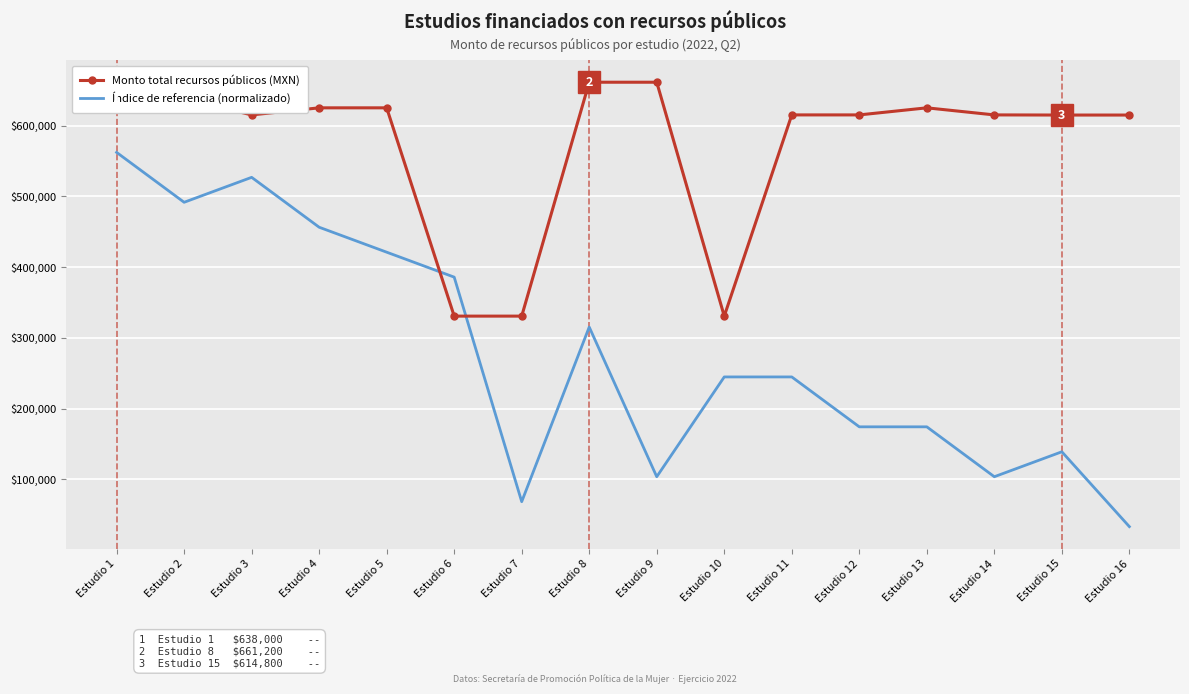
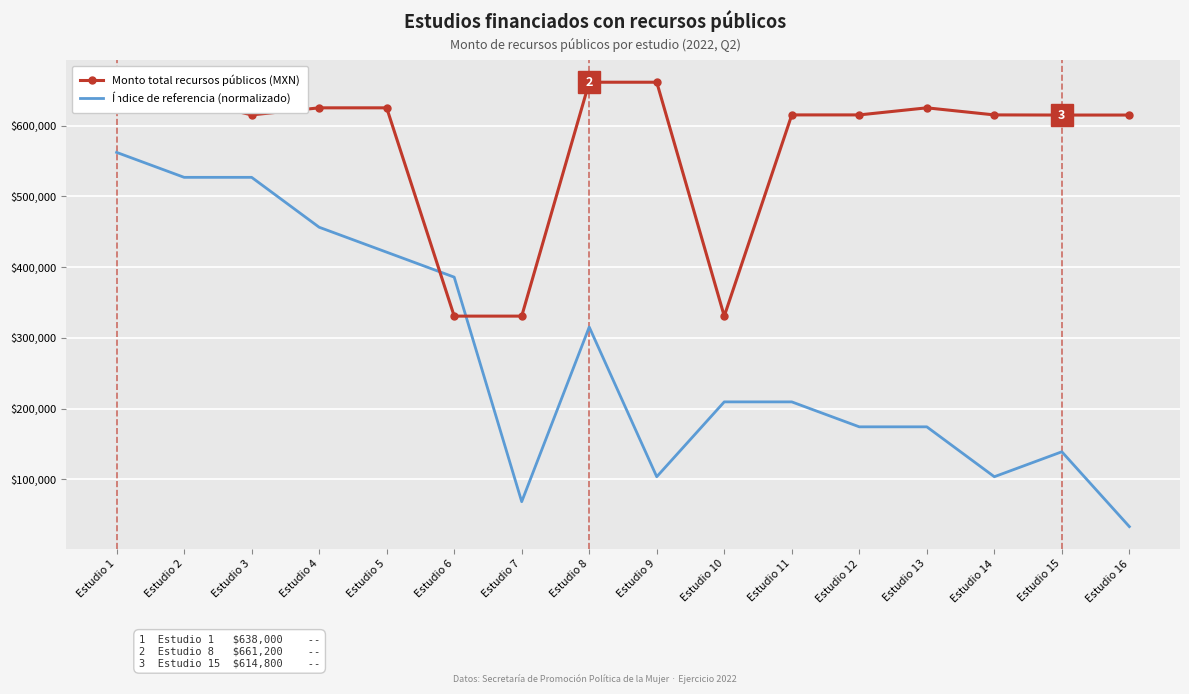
  {
    "Índice de referencia (normalizado)": {
      "Estudio 1": "$560,000",
-     "Estudio 2": "$490,000",
+     "Estudio 2": "$530,000",
      "Estudio 3": "$530,000",
      "Estudio 4": "$460,000",
      "Estudio 5": "$420,000",
      "Estudio 6": "$390,000",
      "Estudio 7": "$70,000",
      "Estudio 8": "$320,000",
      "Estudio 9": "$100,000",
-     "Estudio 10": "$240,000",
-     "Estudio 11": "$240,000",
+     "Estudio 10": "$210,000",
+     "Estudio 11": "$210,000",
      "Estudio 12": "$170,000",
      "Estudio 13": "$170,000",
      "Estudio 14": "$100,000",
      "Estudio 15": "$140,000",
      "Estudio 16": "$30,000"
    }
  }
